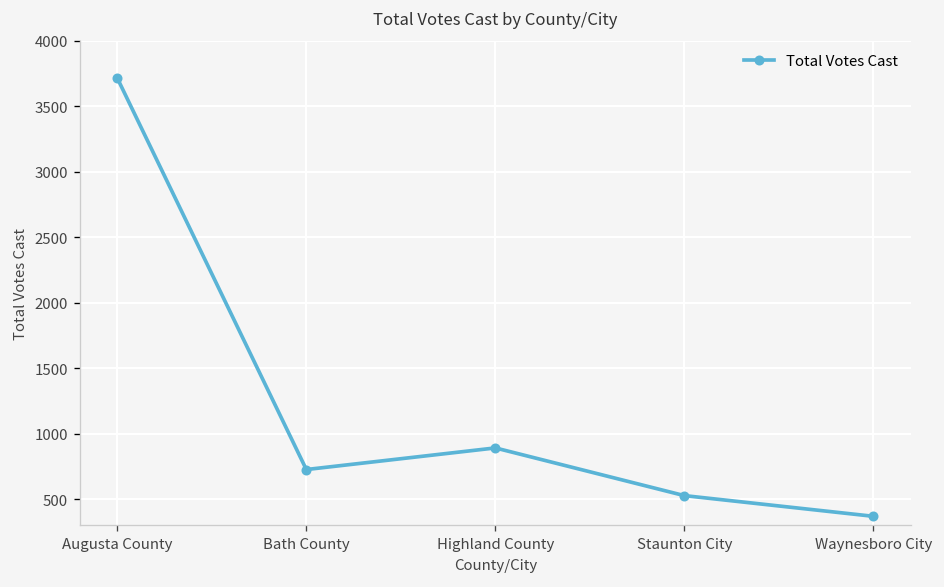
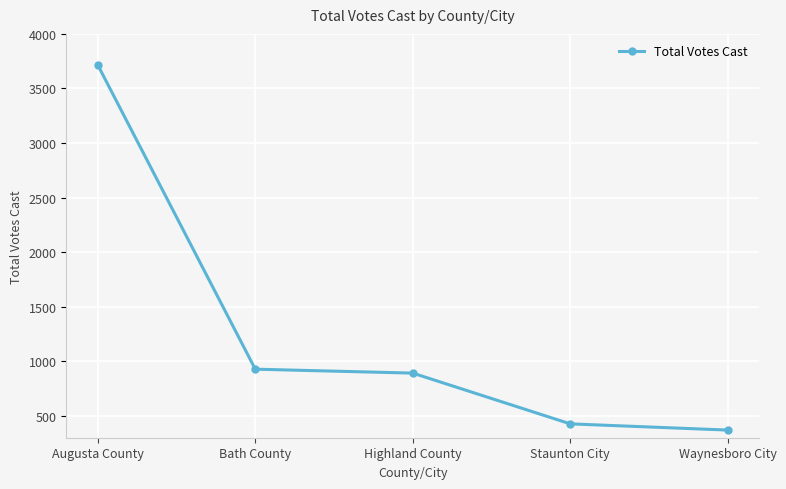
  {
    "Augusta County": 3720,
-   "Bath County": 730,
+   "Bath County": 930,
    "Highland County": 890,
-   "Staunton City": 530,
+   "Staunton City": 430,
    "Waynesboro City": 370
  }
